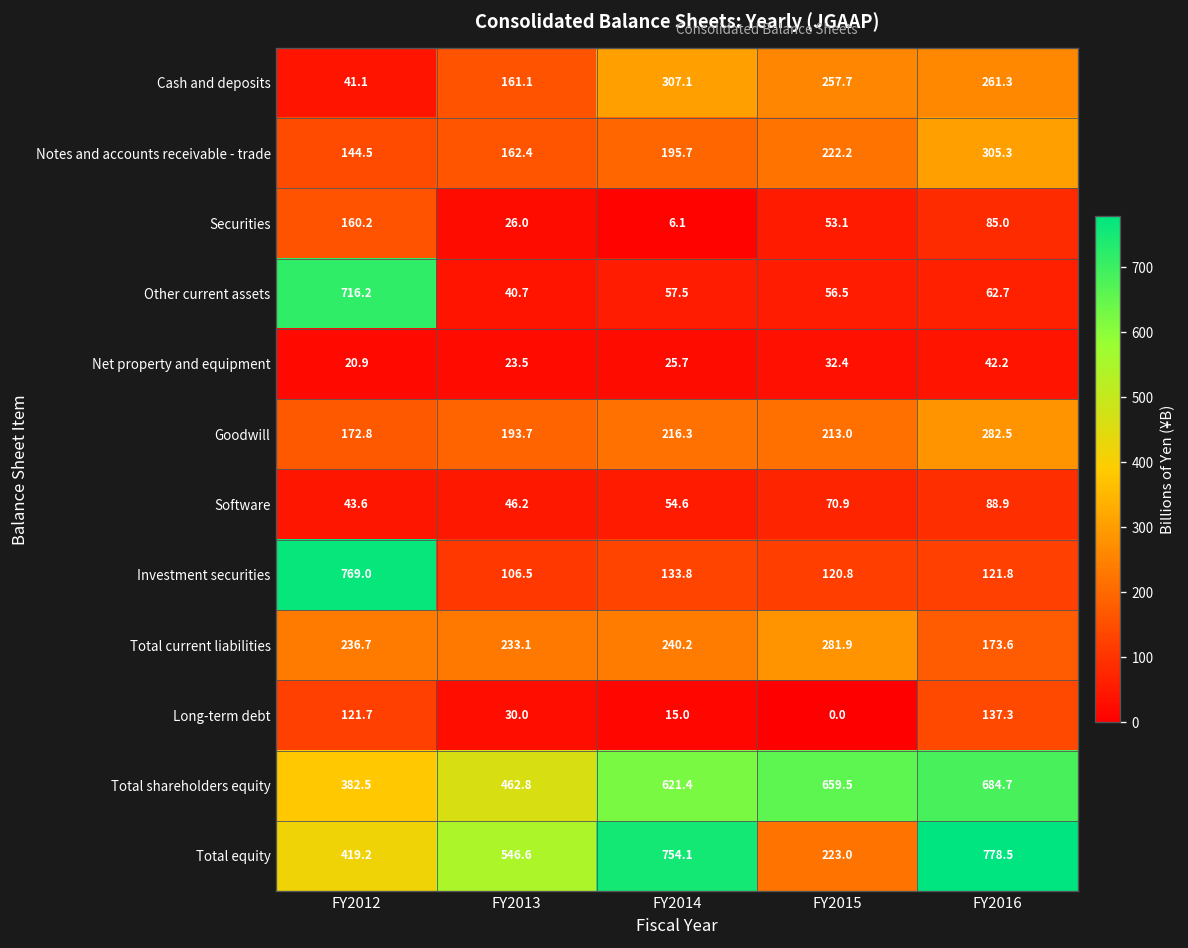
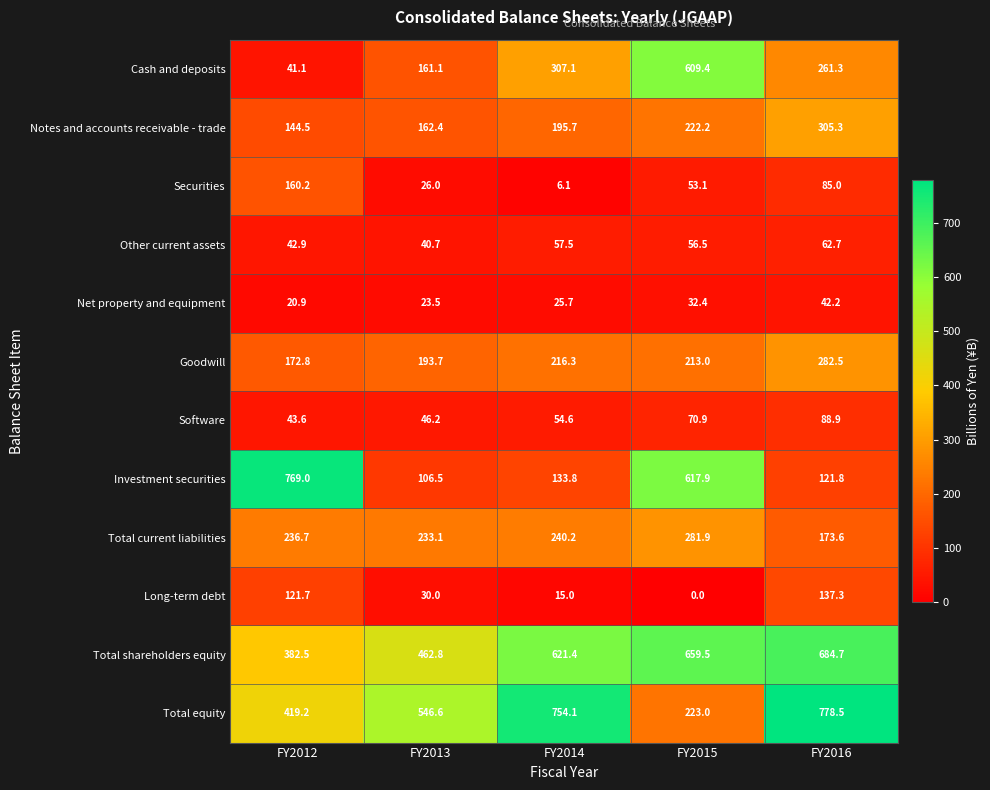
  {
    "Cash and deposits": {
      "FY2012": 41.1,
      "FY2013": 161.1,
      "FY2014": 307.1,
-     "FY2015": 257.7,
+     "FY2015": 609.4,
      "FY2016": 261.3
    },
    "Notes and accounts receivable - trade": {
      "FY2012": 144.5,
      "FY2013": 162.4,
      "FY2014": 195.7,
      "FY2015": 222.2,
      "FY2016": 305.3
    },
    "Securities": {
      "FY2012": 160.2,
      "FY2013": 26.0,
      "FY2014": 6.1,
      "FY2015": 53.1,
      "FY2016": 85.0
    },
    "Other current assets": {
-     "FY2012": 716.2,
+     "FY2012": 42.9,
      "FY2013": 40.7,
      "FY2014": 57.5,
      "FY2015": 56.5,
      "FY2016": 62.7
    },
    "Net property and equipment": {
      "FY2012": 20.9,
      "FY2013": 23.5,
      "FY2014": 25.7,
      "FY2015": 32.4,
      "FY2016": 42.2
    },
    "Goodwill": {
      "FY2012": 172.8,
      "FY2013": 193.7,
      "FY2014": 216.3,
      "FY2015": 213.0,
      "FY2016": 282.5
    },
    "Software": {
      "FY2012": 43.6,
      "FY2013": 46.2,
      "FY2014": 54.6,
      "FY2015": 70.9,
      "FY2016": 88.9
    },
    "Investment securities": {
      "FY2012": 769.0,
      "FY2013": 106.5,
      "FY2014": 133.8,
-     "FY2015": 120.8,
+     "FY2015": 617.9,
      "FY2016": 121.8
    },
    "Total current liabilities": {
      "FY2012": 236.7,
      "FY2013": 233.1,
      "FY2014": 240.2,
      "FY2015": 281.9,
      "FY2016": 173.6
    },
    "Long-term debt": {
      "FY2012": 121.7,
      "FY2013": 30.0,
      "FY2014": 15.0,
      "FY2015": 0.0,
      "FY2016": 137.3
    },
    "Total shareholders equity": {
      "FY2012": 382.5,
      "FY2013": 462.8,
      "FY2014": 621.4,
      "FY2015": 659.5,
      "FY2016": 684.7
    },
    "Total equity": {
      "FY2012": 419.2,
      "FY2013": 546.6,
      "FY2014": 754.1,
      "FY2015": 223.0,
      "FY2016": 778.5
    }
  }
